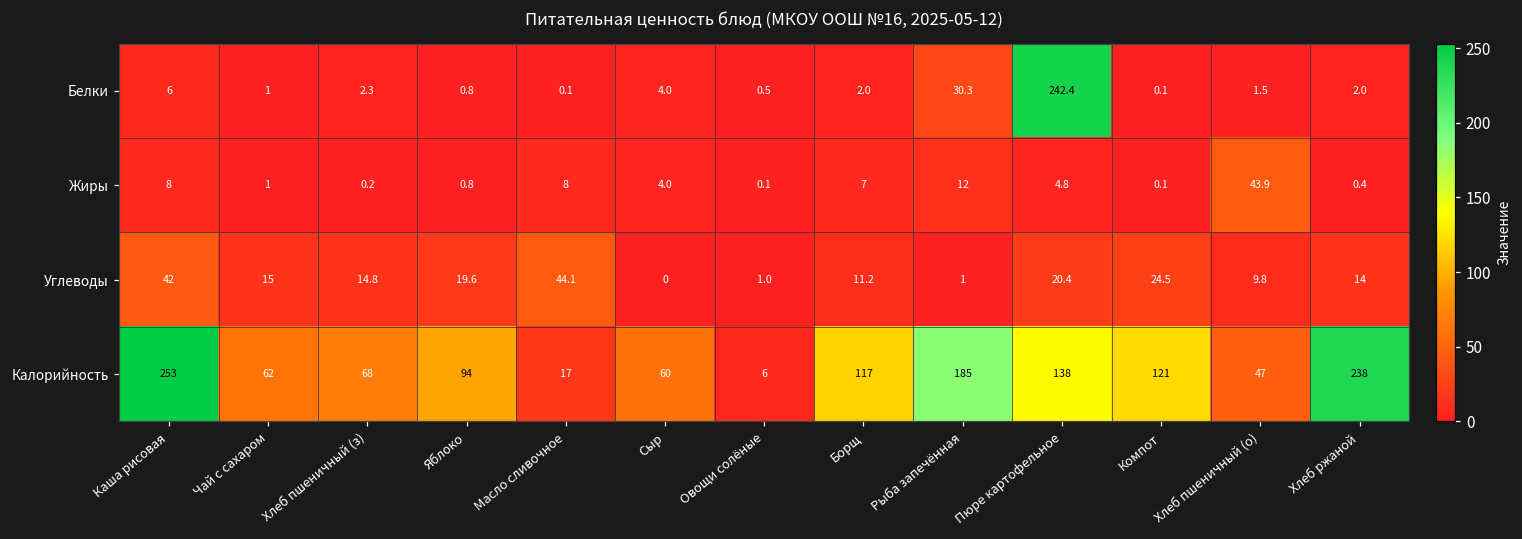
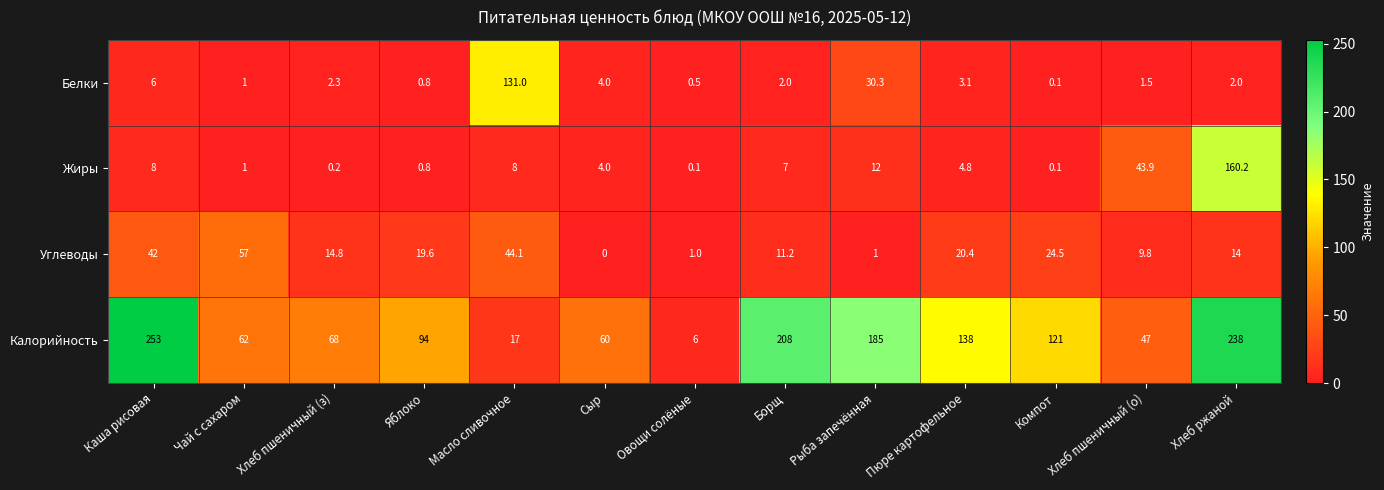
  {
    "Белки": {
      "Каша рисовая": 6,
      "Чай с сахаром": 1,
      "Хлеб пшеничный (з)": 2.3,
      "Яблоко": 0.8,
-     "Масло сливочное": 0.1,
+     "Масло сливочное": 131.0,
      "Сыр": 4.0,
      "Овощи солёные": 0.5,
      "Борщ": 2.0,
      "Рыба запечённая": 30.3,
-     "Пюре картофельное": 242.4,
+     "Пюре картофельное": 3.1,
      "Компот": 0.1,
      "Хлеб пшеничный (о)": 1.5,
      "Хлеб ржаной": 2.0
    },
    "Жиры": {
      "Каша рисовая": 8,
      "Чай с сахаром": 1,
      "Хлеб пшеничный (з)": 0.2,
      "Яблоко": 0.8,
      "Масло сливочное": 8,
      "Сыр": 4.0,
      "Овощи солёные": 0.1,
      "Борщ": 7,
      "Рыба запечённая": 12,
      "Пюре картофельное": 4.8,
      "Компот": 0.1,
      "Хлеб пшеничный (о)": 43.9,
-     "Хлеб ржаной": 0.4
+     "Хлеб ржаной": 160.2
    },
    "Углеводы": {
      "Каша рисовая": 42,
-     "Чай с сахаром": 15,
+     "Чай с сахаром": 57,
      "Хлеб пшеничный (з)": 14.8,
      "Яблоко": 19.6,
      "Масло сливочное": 44.1,
      "Сыр": 0,
      "Овощи солёные": 1.0,
      "Борщ": 11.2,
      "Рыба запечённая": 1,
      "Пюре картофельное": 20.4,
      "Компот": 24.5,
      "Хлеб пшеничный (о)": 9.8,
      "Хлеб ржаной": 14
    },
    "Калорийность": {
      "Каша рисовая": 253,
      "Чай с сахаром": 62,
      "Хлеб пшеничный (з)": 68,
      "Яблоко": 94,
      "Масло сливочное": 17,
      "Сыр": 60,
      "Овощи солёные": 6,
-     "Борщ": 117,
+     "Борщ": 208,
      "Рыба запечённая": 185,
      "Пюре картофельное": 138,
      "Компот": 121,
      "Хлеб пшеничный (о)": 47,
      "Хлеб ржаной": 238
    }
  }
